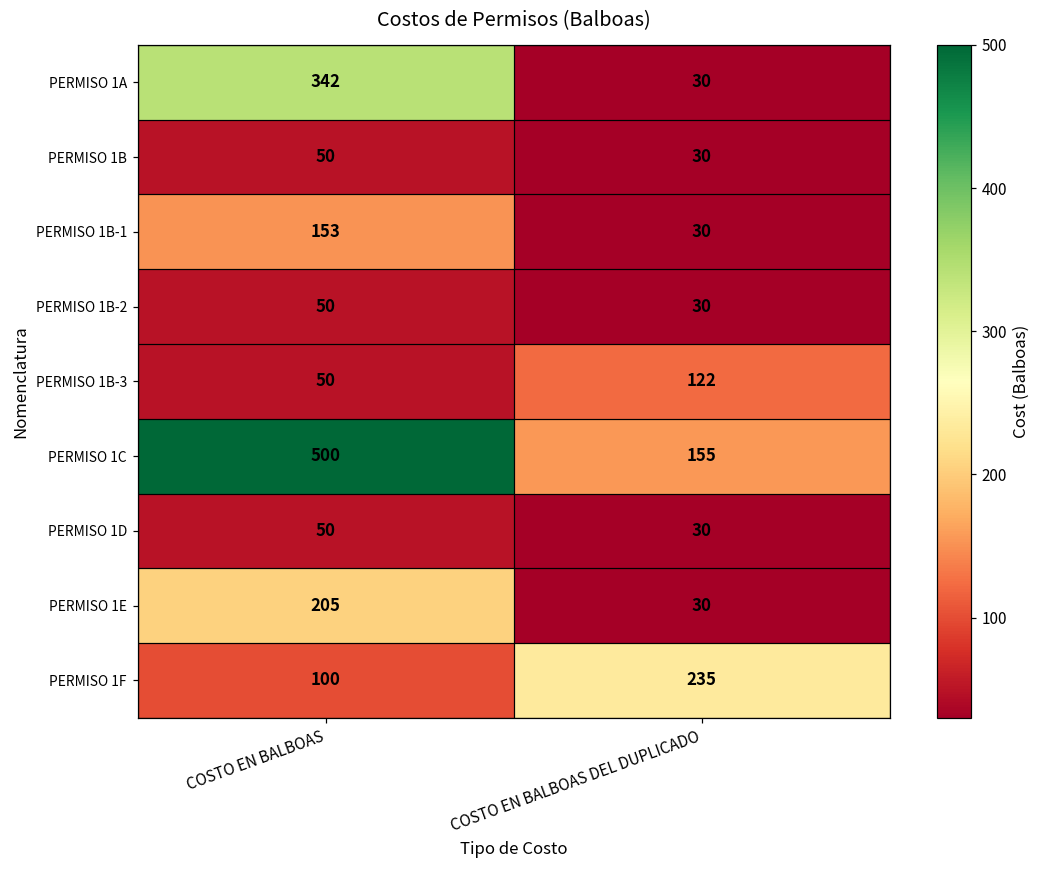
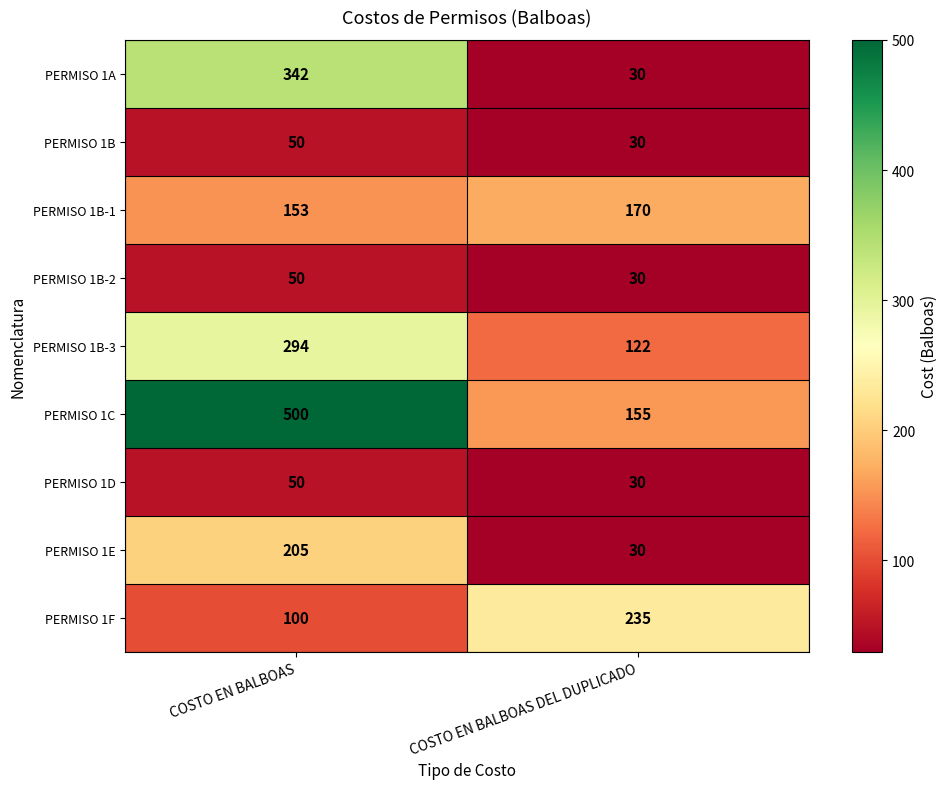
  {
    "PERMISO 1A": {
      "COSTO EN BALBOAS": 342,
      "COSTO EN BALBOAS DEL DUPLICADO": 30
    },
    "PERMISO 1B": {
      "COSTO EN BALBOAS": 50,
      "COSTO EN BALBOAS DEL DUPLICADO": 30
    },
    "PERMISO 1B-1": {
      "COSTO EN BALBOAS": 153,
-     "COSTO EN BALBOAS DEL DUPLICADO": 30
+     "COSTO EN BALBOAS DEL DUPLICADO": 170
    },
    "PERMISO 1B-2": {
      "COSTO EN BALBOAS": 50,
      "COSTO EN BALBOAS DEL DUPLICADO": 30
    },
    "PERMISO 1B-3": {
-     "COSTO EN BALBOAS": 50,
+     "COSTO EN BALBOAS": 294,
      "COSTO EN BALBOAS DEL DUPLICADO": 122
    },
    "PERMISO 1C": {
      "COSTO EN BALBOAS": 500,
      "COSTO EN BALBOAS DEL DUPLICADO": 155
    },
    "PERMISO 1D": {
      "COSTO EN BALBOAS": 50,
      "COSTO EN BALBOAS DEL DUPLICADO": 30
    },
    "PERMISO 1E": {
      "COSTO EN BALBOAS": 205,
      "COSTO EN BALBOAS DEL DUPLICADO": 30
    },
    "PERMISO 1F": {
      "COSTO EN BALBOAS": 100,
      "COSTO EN BALBOAS DEL DUPLICADO": 235
    }
  }
